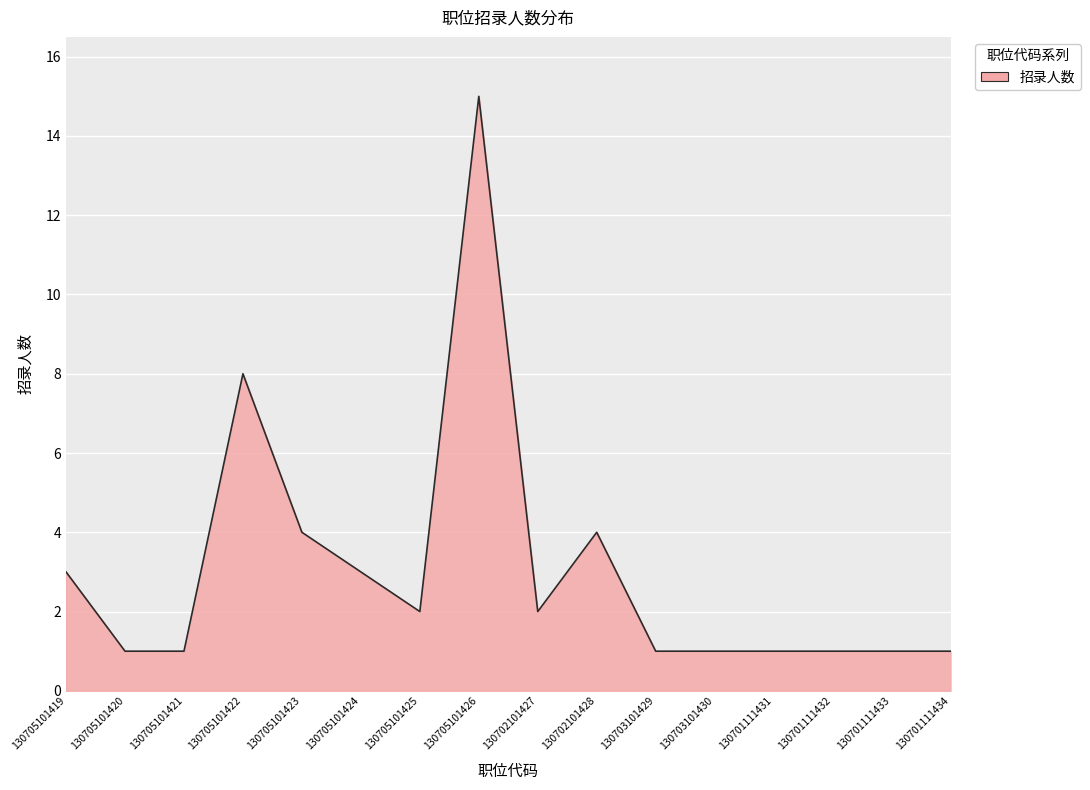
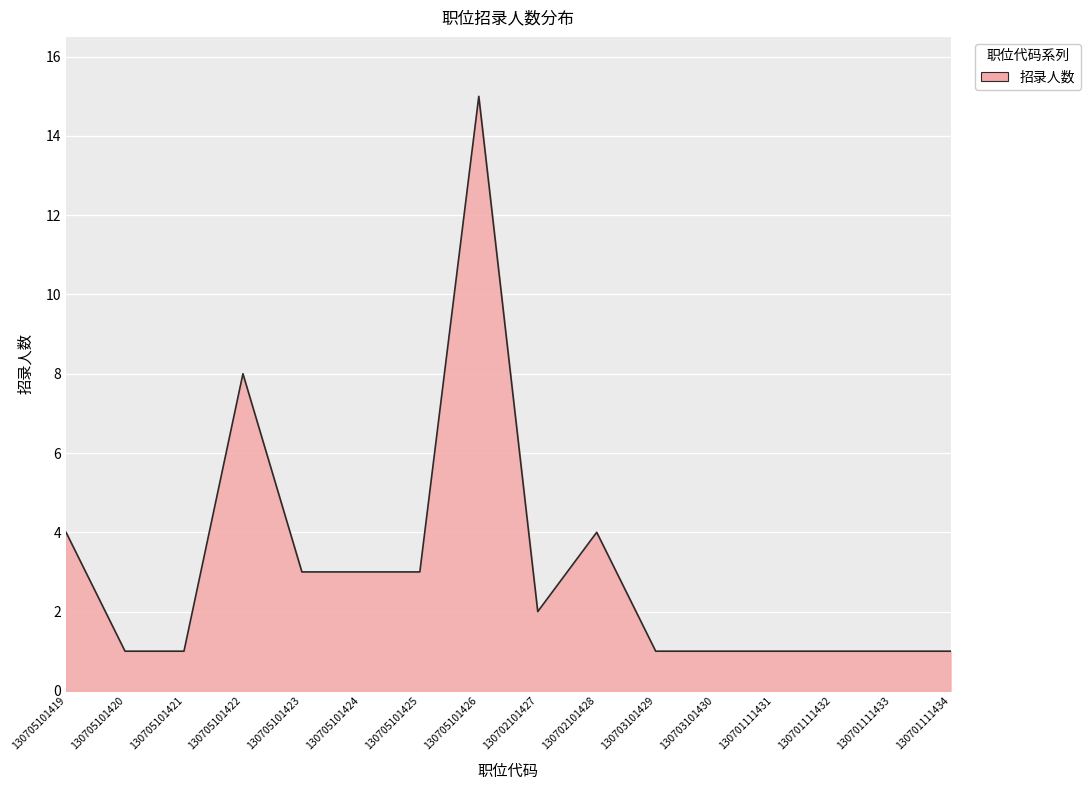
  {
-   "130705101419": 3,
+   "130705101419": 4,
    "130705101420": 1,
    "130705101421": 1,
    "130705101422": 8,
-   "130705101423": 4,
+   "130705101423": 3,
    "130705101424": 3,
-   "130705101425": 2,
+   "130705101425": 3,
    "130705101426": 15,
    "130702101427": 2,
    "130702101428": 4,
    "130703101429": 1,
    "130703101430": 1,
    "130701111431": 1,
    "130701111432": 1,
    "130701111433": 1,
    "130701111434": 1
  }
